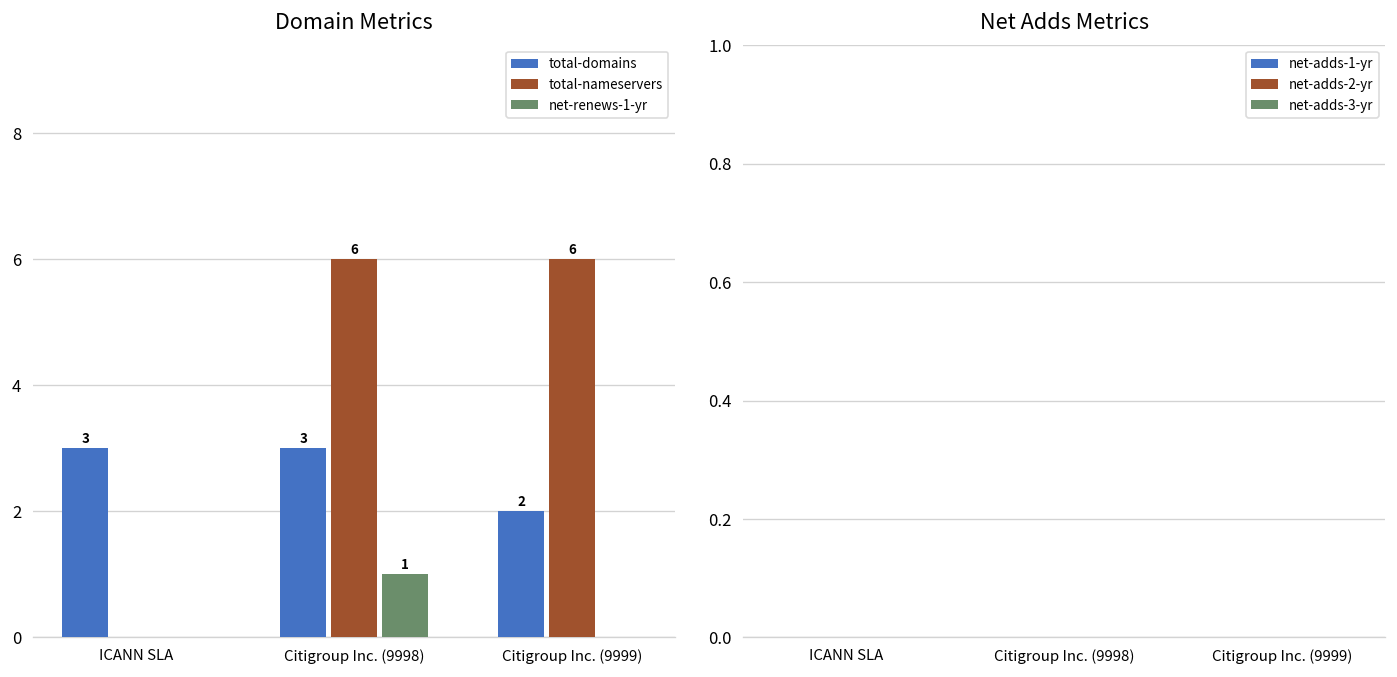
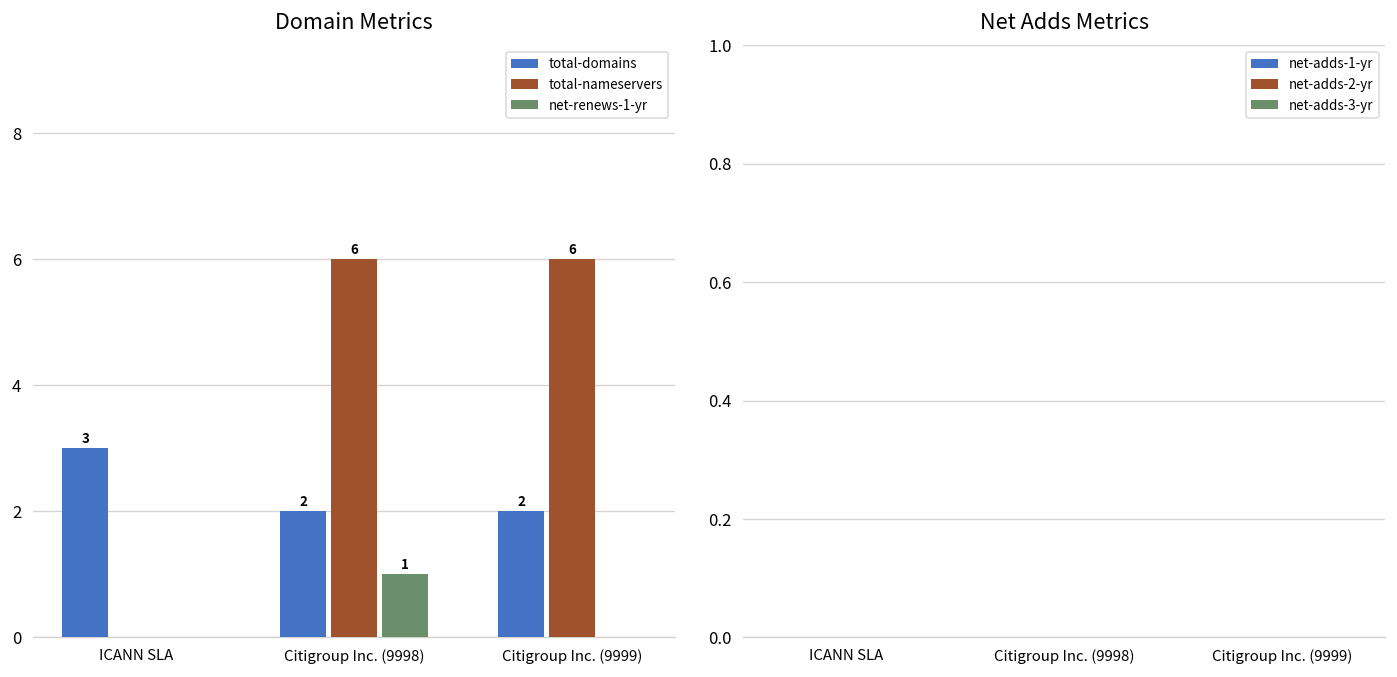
  {
    "Domain Metrics": {
      "total-domains": {
        "ICANN SLA": 3,
-       "Citigroup Inc. (9998)": 3,
+       "Citigroup Inc. (9998)": 2,
        "Citigroup Inc. (9999)": 2
      },
      "total-nameservers": {
        "Citigroup Inc. (9998)": 6,
        "Citigroup Inc. (9999)": 6
      },
      "net-renews-1-yr": {
        "Citigroup Inc. (9998)": 1
      }
    },
    "Net Adds Metrics": {
      "net-adds-1-yr": {
        "ICANN SLA": 0.00,
        "Citigroup Inc. (9998)": 0.00,
        "Citigroup Inc. (9999)": 0.00
      },
      "net-adds-2-yr": {
        "ICANN SLA": 0.00,
        "Citigroup Inc. (9998)": 0.00,
        "Citigroup Inc. (9999)": 0.00
      },
      "net-adds-3-yr": {
        "ICANN SLA": 0.00,
        "Citigroup Inc. (9998)": 0.00,
        "Citigroup Inc. (9999)": 0.00
      }
    }
  }
